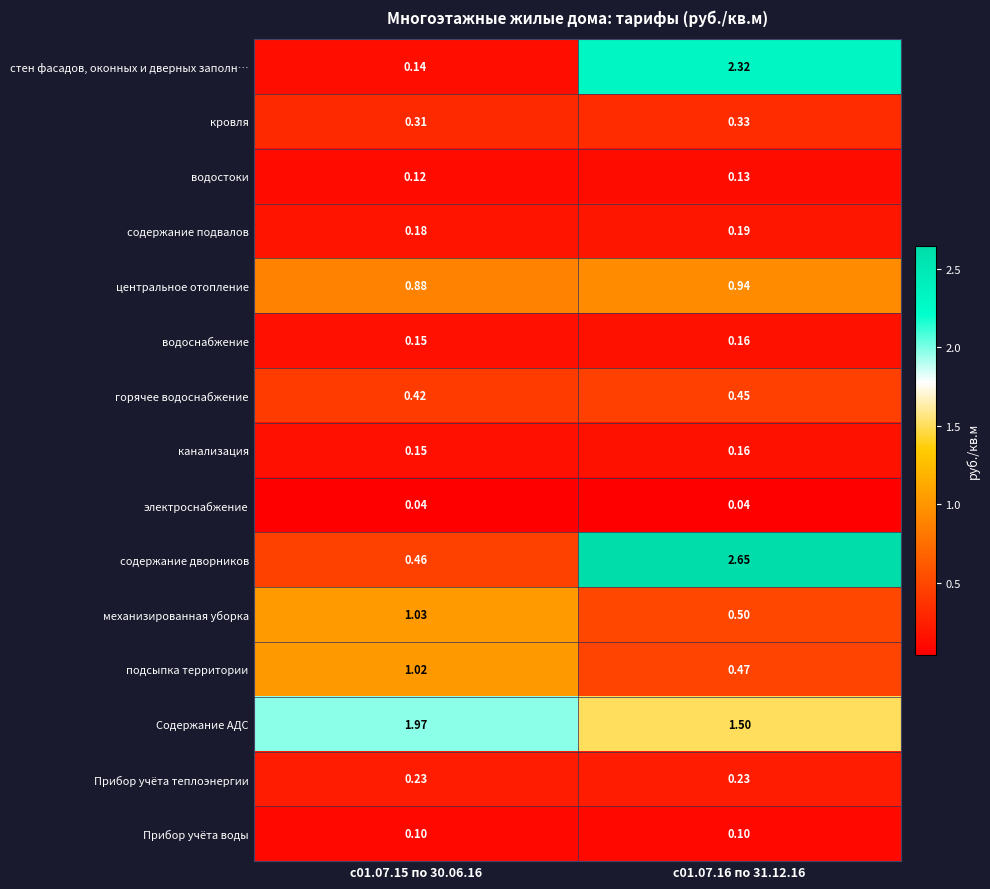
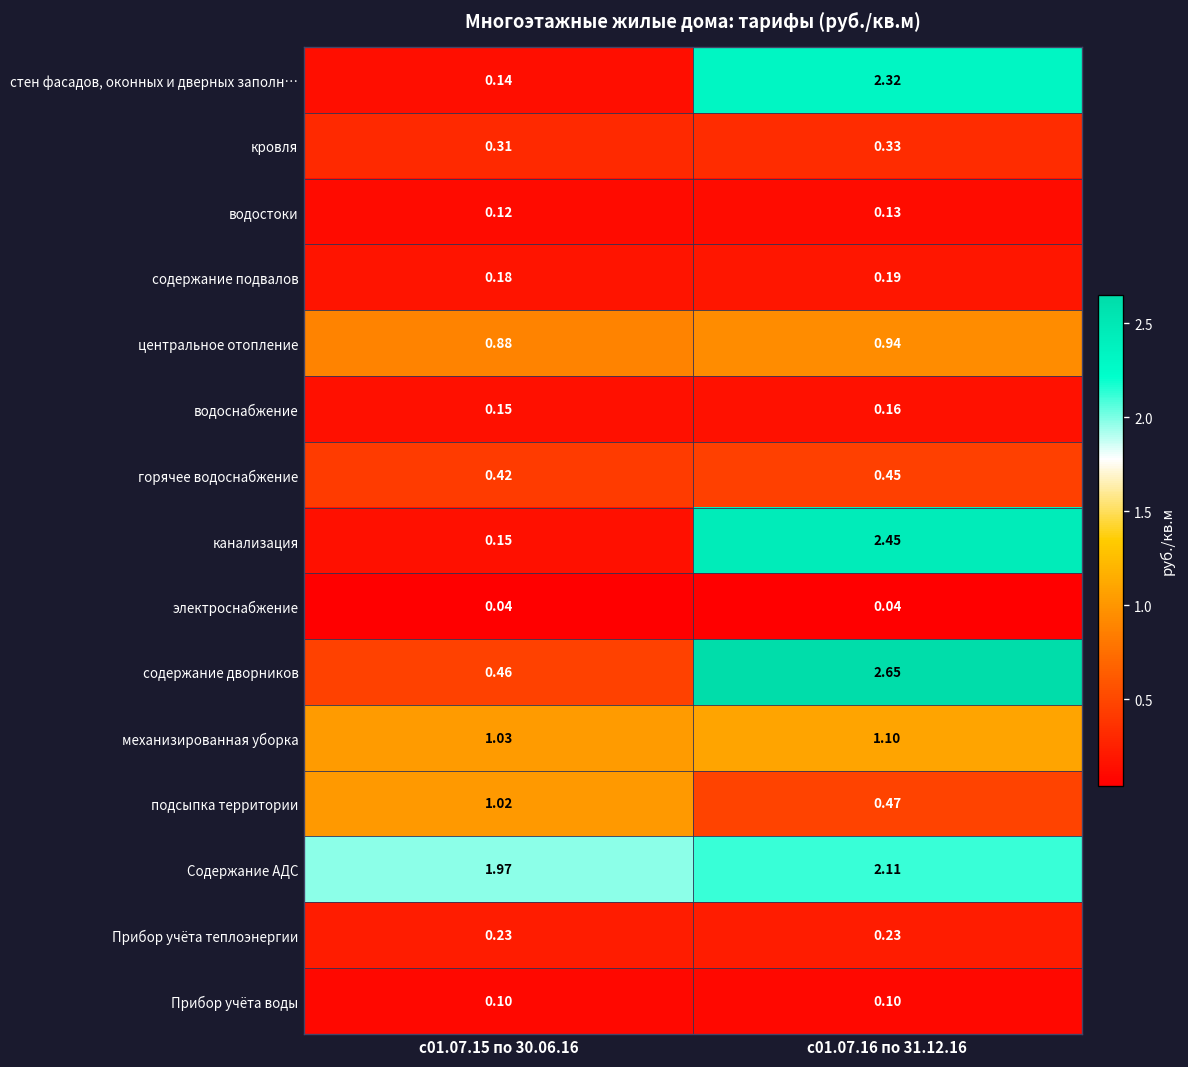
  {
    "стен фасадов, оконных и дверных заполн…": {
      "с01.07.15 по 30.06.16": 0.14,
      "с01.07.16 по 31.12.16": 2.32
    },
    "кровля": {
      "с01.07.15 по 30.06.16": 0.31,
      "с01.07.16 по 31.12.16": 0.33
    },
    "водостоки": {
      "с01.07.15 по 30.06.16": 0.12,
      "с01.07.16 по 31.12.16": 0.13
    },
    "содержание подвалов": {
      "с01.07.15 по 30.06.16": 0.18,
      "с01.07.16 по 31.12.16": 0.19
    },
    "центральное отопление": {
      "с01.07.15 по 30.06.16": 0.88,
      "с01.07.16 по 31.12.16": 0.94
    },
    "водоснабжение": {
      "с01.07.15 по 30.06.16": 0.15,
      "с01.07.16 по 31.12.16": 0.16
    },
    "горячее водоснабжение": {
      "с01.07.15 по 30.06.16": 0.42,
      "с01.07.16 по 31.12.16": 0.45
    },
    "канализация": {
      "с01.07.15 по 30.06.16": 0.15,
-     "с01.07.16 по 31.12.16": 0.16
+     "с01.07.16 по 31.12.16": 2.45
    },
    "электроснабжение": {
      "с01.07.15 по 30.06.16": 0.04,
      "с01.07.16 по 31.12.16": 0.04
    },
    "содержание дворников": {
      "с01.07.15 по 30.06.16": 0.46,
      "с01.07.16 по 31.12.16": 2.65
    },
    "механизированная уборка": {
      "с01.07.15 по 30.06.16": 1.03,
-     "с01.07.16 по 31.12.16": 0.50
+     "с01.07.16 по 31.12.16": 1.10
    },
    "подсыпка территории": {
      "с01.07.15 по 30.06.16": 1.02,
      "с01.07.16 по 31.12.16": 0.47
    },
    "Содержание АДС": {
      "с01.07.15 по 30.06.16": 1.97,
-     "с01.07.16 по 31.12.16": 1.50
+     "с01.07.16 по 31.12.16": 2.11
    },
    "Прибор учёта теплоэнергии": {
      "с01.07.15 по 30.06.16": 0.23,
      "с01.07.16 по 31.12.16": 0.23
    },
    "Прибор учёта воды": {
      "с01.07.15 по 30.06.16": 0.10,
      "с01.07.16 по 31.12.16": 0.10
    }
  }
